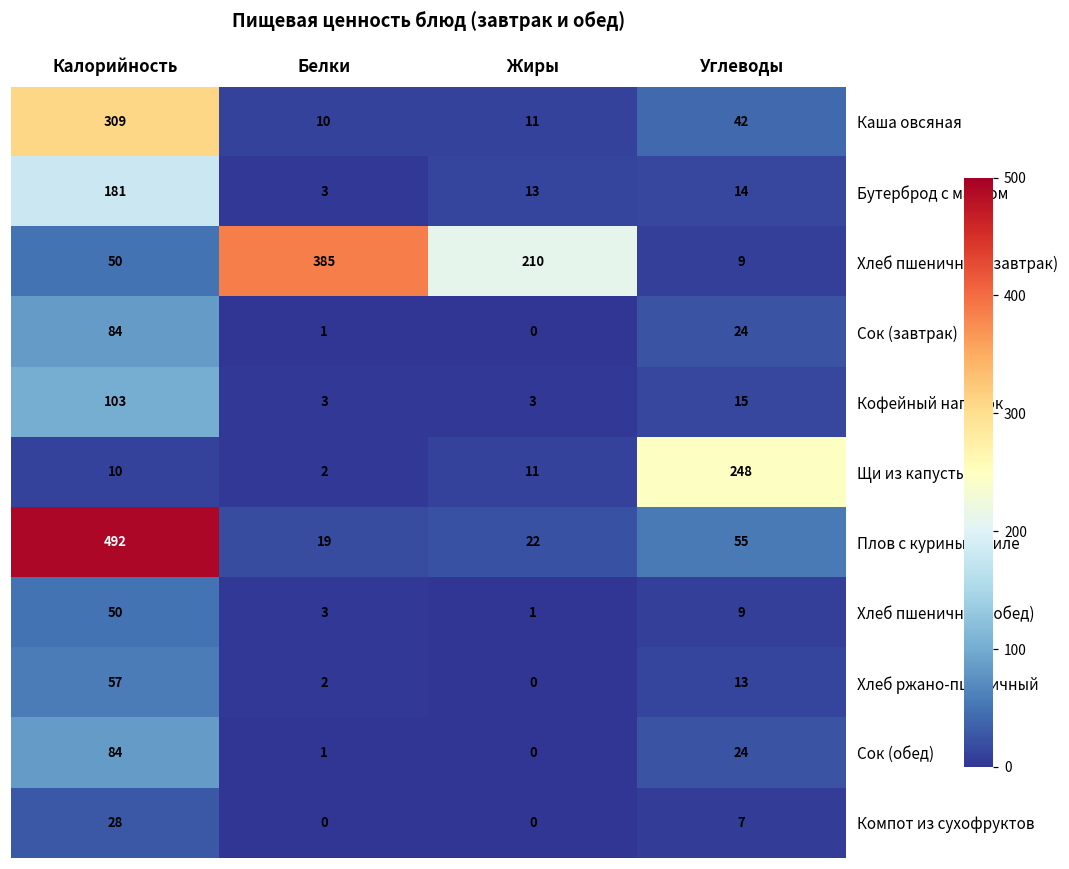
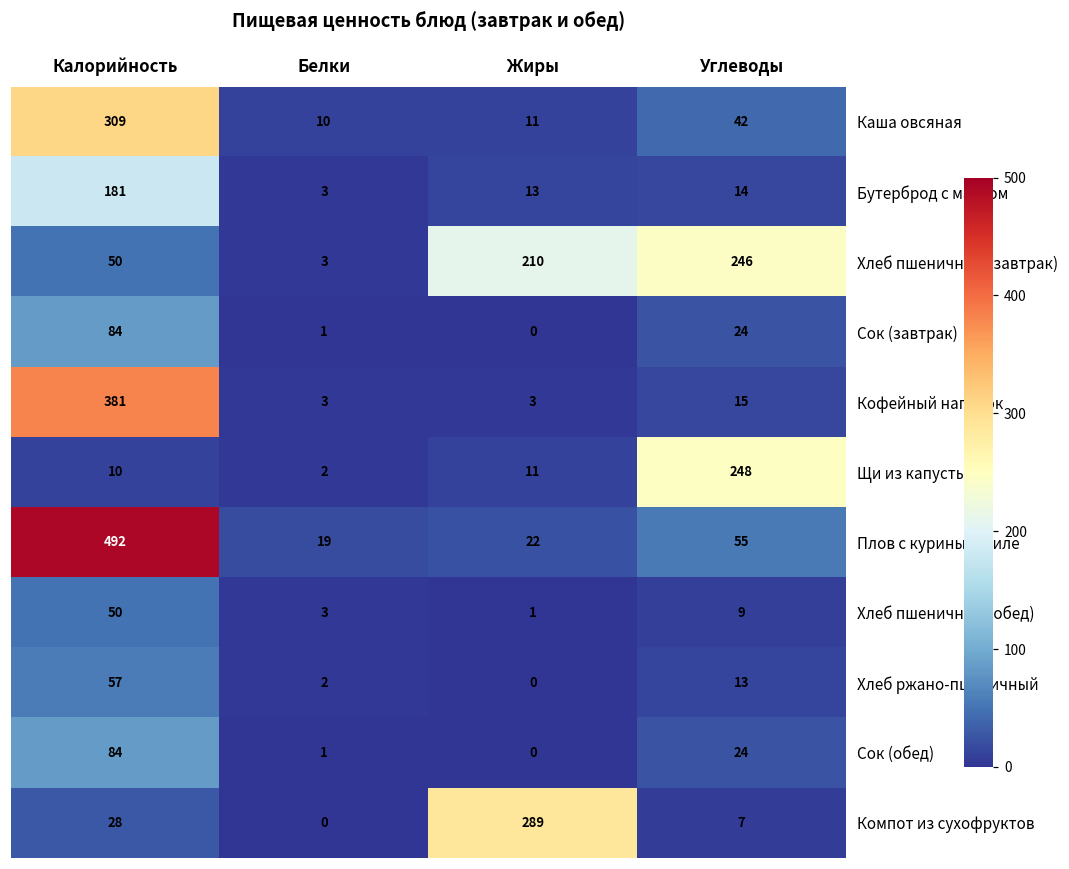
  {
    "Каша овсяная": {
      "Калорийность": 309,
      "Белки": 10,
      "Жиры": 11,
      "Углеводы": 42
    },
    "Бутерброд с маслом": {
      "Калорийность": 181,
      "Белки": 3,
      "Жиры": 13,
      "Углеводы": 14
    },
    "Хлеб пшеничный (завтрак)": {
      "Калорийность": 50,
-     "Белки": 385,
+     "Белки": 3,
      "Жиры": 210,
-     "Углеводы": 9
+     "Углеводы": 246
    },
    "Сок (завтрак)": {
      "Калорийность": 84,
      "Белки": 1,
      "Жиры": 0,
      "Углеводы": 24
    },
    "Кофейный напиток": {
-     "Калорийность": 103,
+     "Калорийность": 381,
      "Белки": 3,
      "Жиры": 3,
      "Углеводы": 15
    },
    "Щи из капусты": {
      "Калорийность": 10,
      "Белки": 2,
      "Жиры": 11,
      "Углеводы": 248
    },
    "Плов с куриным филе": {
      "Калорийность": 492,
      "Белки": 19,
      "Жиры": 22,
      "Углеводы": 55
    },
    "Хлеб пшеничный (обед)": {
      "Калорийность": 50,
      "Белки": 3,
      "Жиры": 1,
      "Углеводы": 9
    },
    "Хлеб ржано-пшеничный": {
      "Калорийность": 57,
      "Белки": 2,
      "Жиры": 0,
      "Углеводы": 13
    },
    "Сок (обед)": {
      "Калорийность": 84,
      "Белки": 1,
      "Жиры": 0,
      "Углеводы": 24
    },
    "Компот из сухофруктов": {
      "Калорийность": 28,
      "Белки": 0,
-     "Жиры": 0,
+     "Жиры": 289,
      "Углеводы": 7
    }
  }
